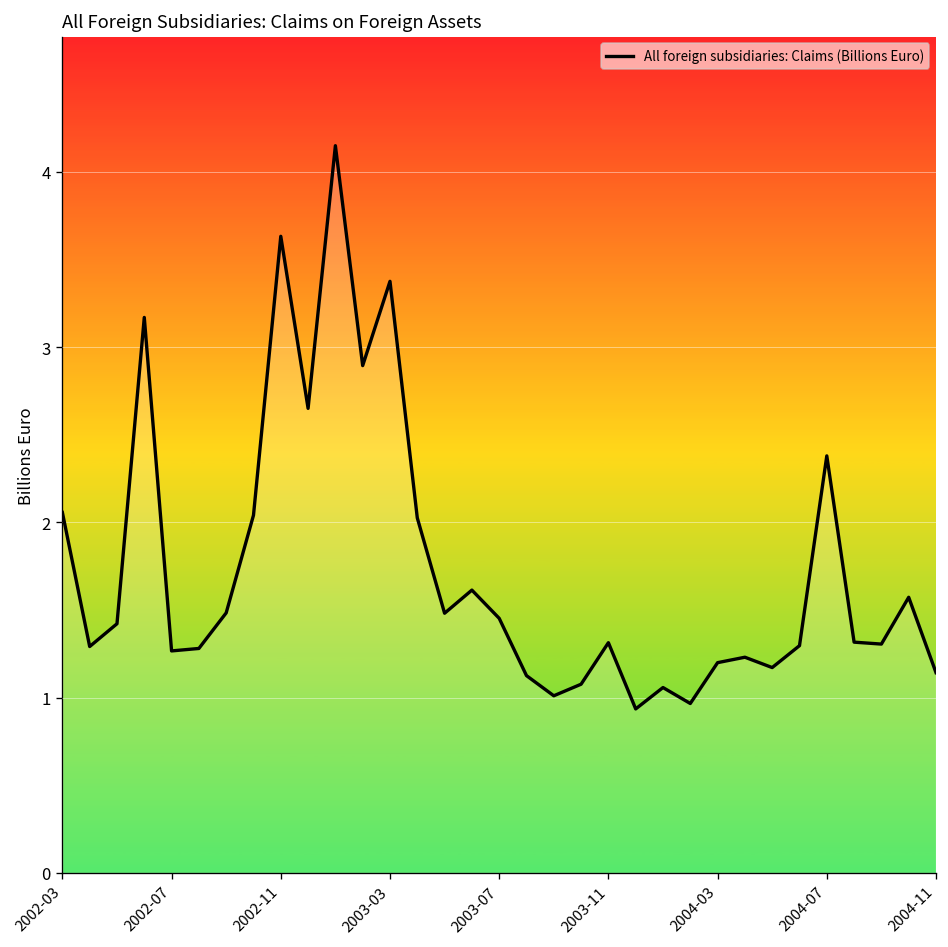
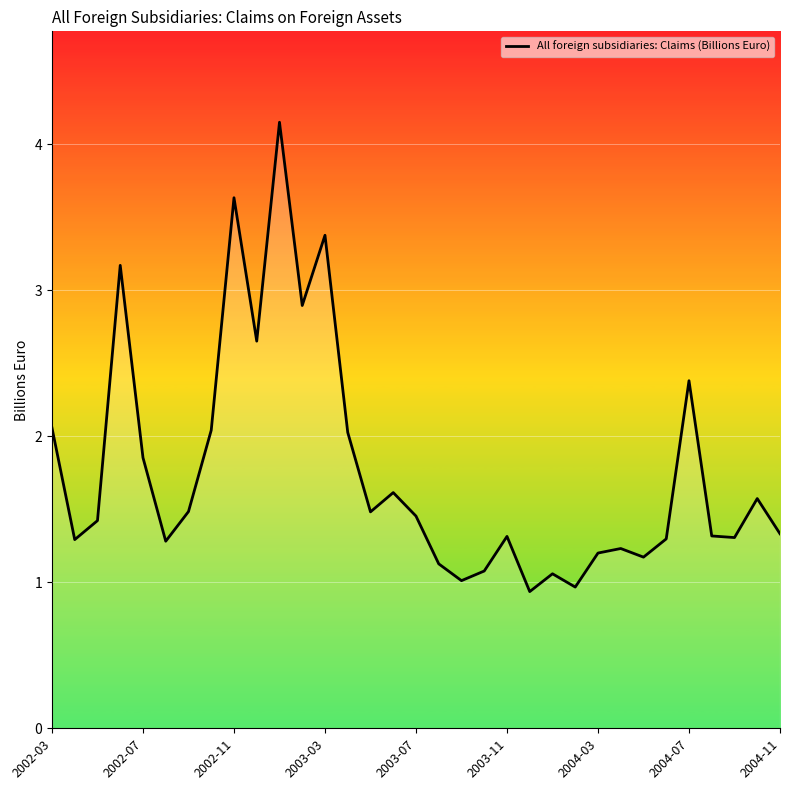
  {
    "2002-03": 2.06,
-   "2002-07": 1.27,
+   "2002-07": 1.85,
    "2002-11": 3.63,
    "2003-03": 3.38,
    "2003-07": 1.45,
    "2003-11": 1.31,
    "2004-03": 1.20,
    "2004-07": 2.38,
-   "2004-11": 1.14
+   "2004-11": 1.33
  }
